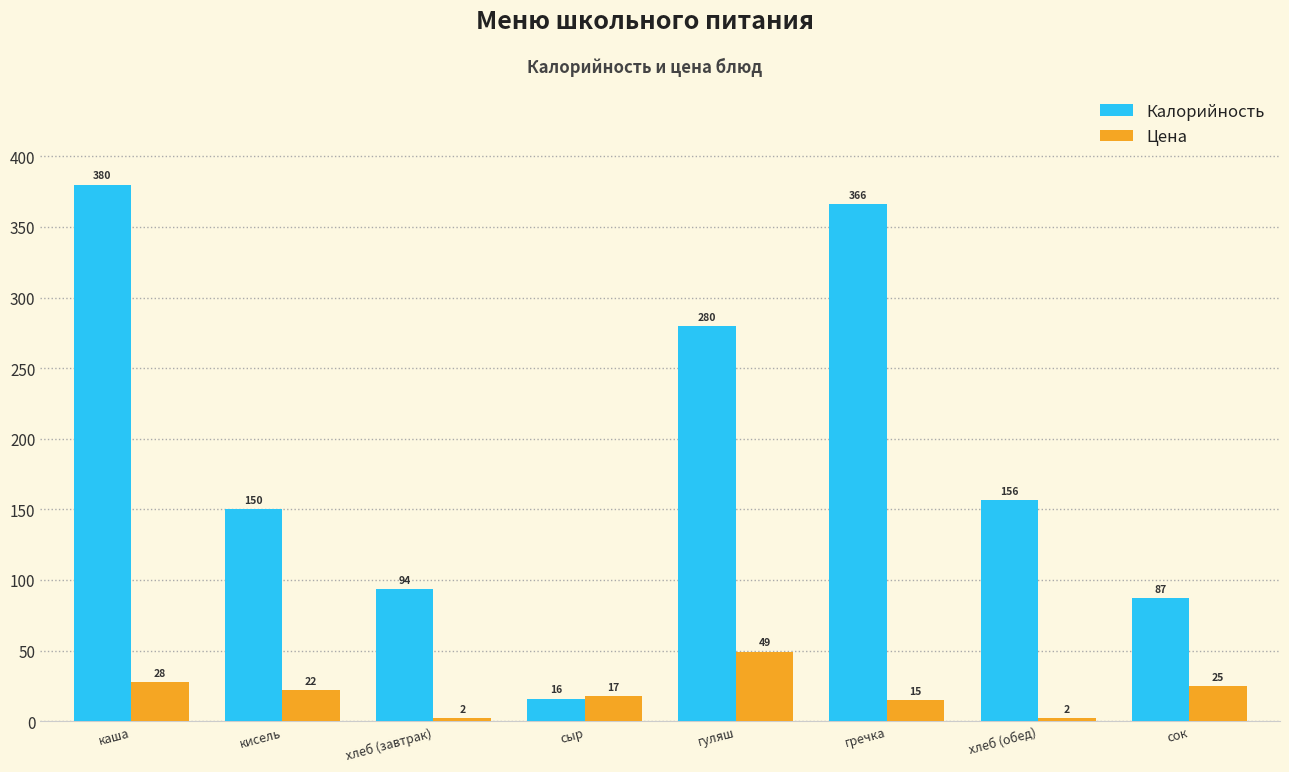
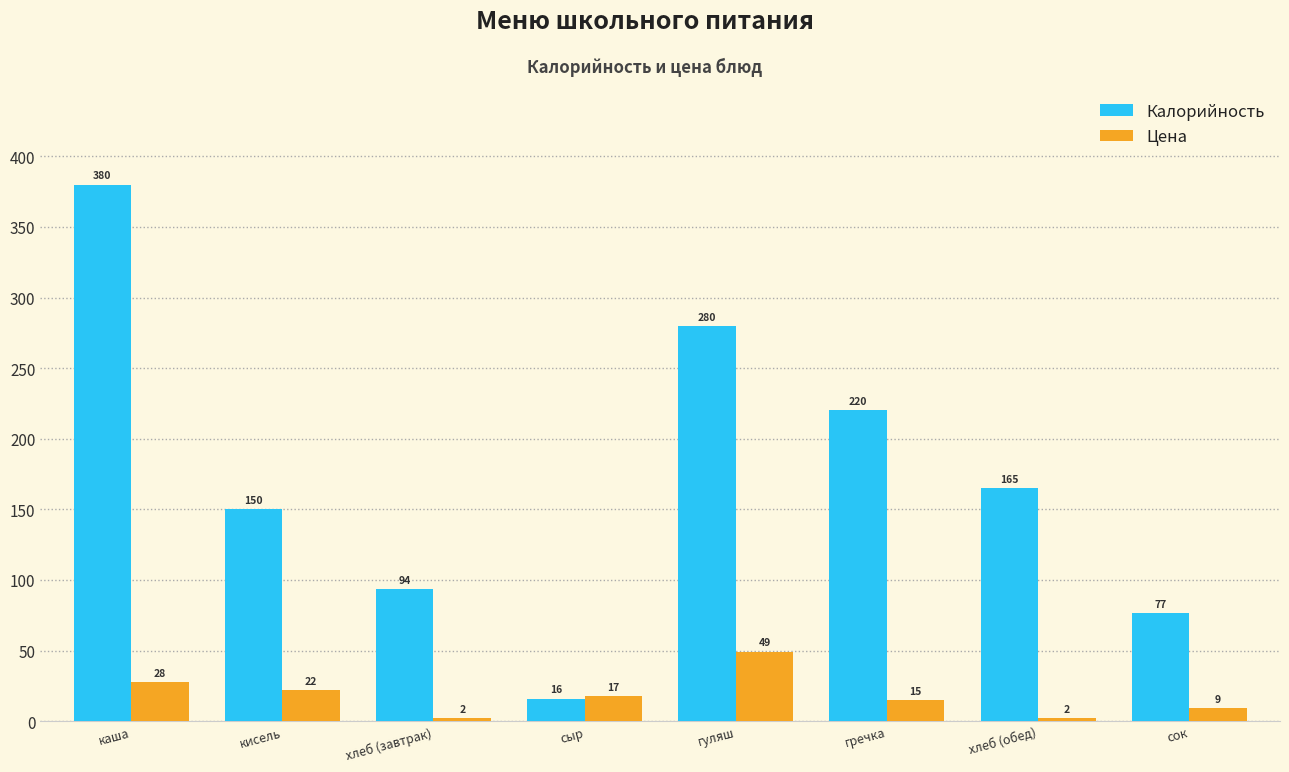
  {
    "Калорийность": {
      "каша": 380,
      "кисель": 150,
      "хлеб (завтрак)": 94,
      "сыр": 16,
      "гуляш": 280,
-     "гречка": 366,
-     "хлеб (обед)": 156,
-     "сок": 87
+     "гречка": 220,
+     "хлеб (обед)": 165,
+     "сок": 77
    },
    "Цена": {
      "каша": 28,
      "кисель": 22,
      "хлеб (завтрак)": 2,
      "сыр": 17,
      "гуляш": 49,
      "гречка": 15,
      "хлеб (обед)": 2,
-     "сок": 25
+     "сок": 9
    }
  }
